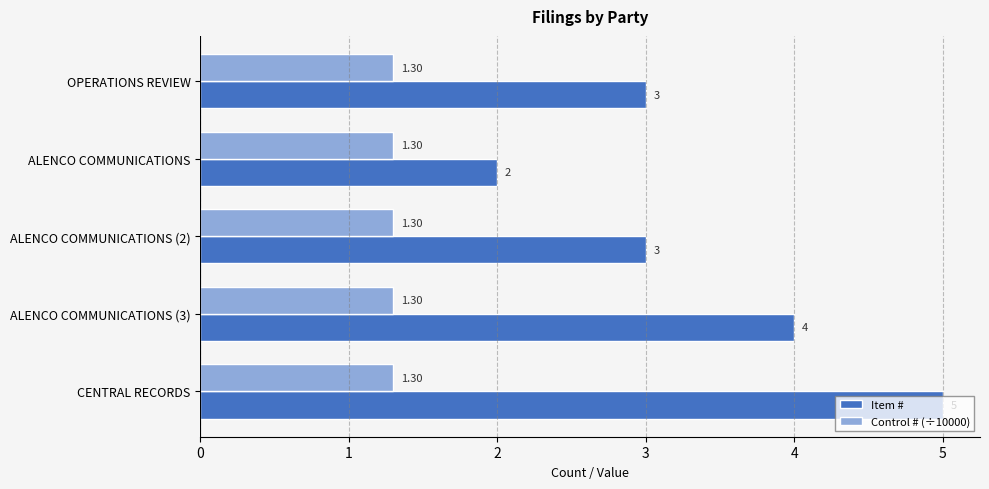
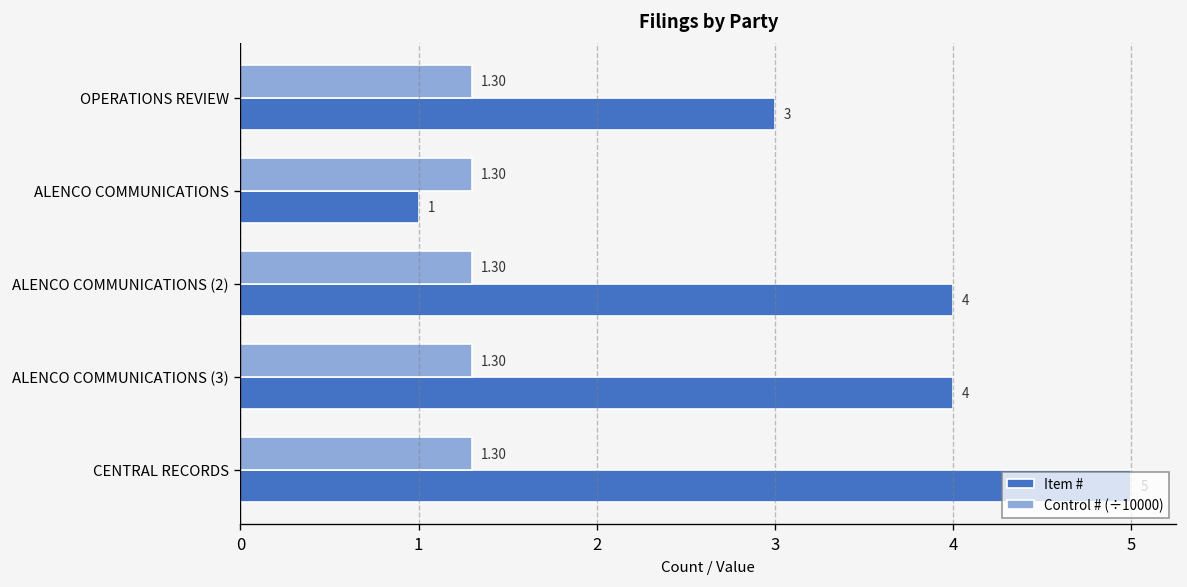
  {
    "Item #": {
      "OPERATIONS REVIEW": 3,
-     "ALENCO COMMUNICATIONS": 2,
-     "ALENCO COMMUNICATIONS (2)": 3,
+     "ALENCO COMMUNICATIONS": 1,
+     "ALENCO COMMUNICATIONS (2)": 4,
      "ALENCO COMMUNICATIONS (3)": 4
    },
    "Control # (÷10000)": {
      "OPERATIONS REVIEW": 1.30,
      "ALENCO COMMUNICATIONS": 1.30,
      "ALENCO COMMUNICATIONS (2)": 1.30,
      "ALENCO COMMUNICATIONS (3)": 1.30,
      "CENTRAL RECORDS": 1.30
    }
  }
